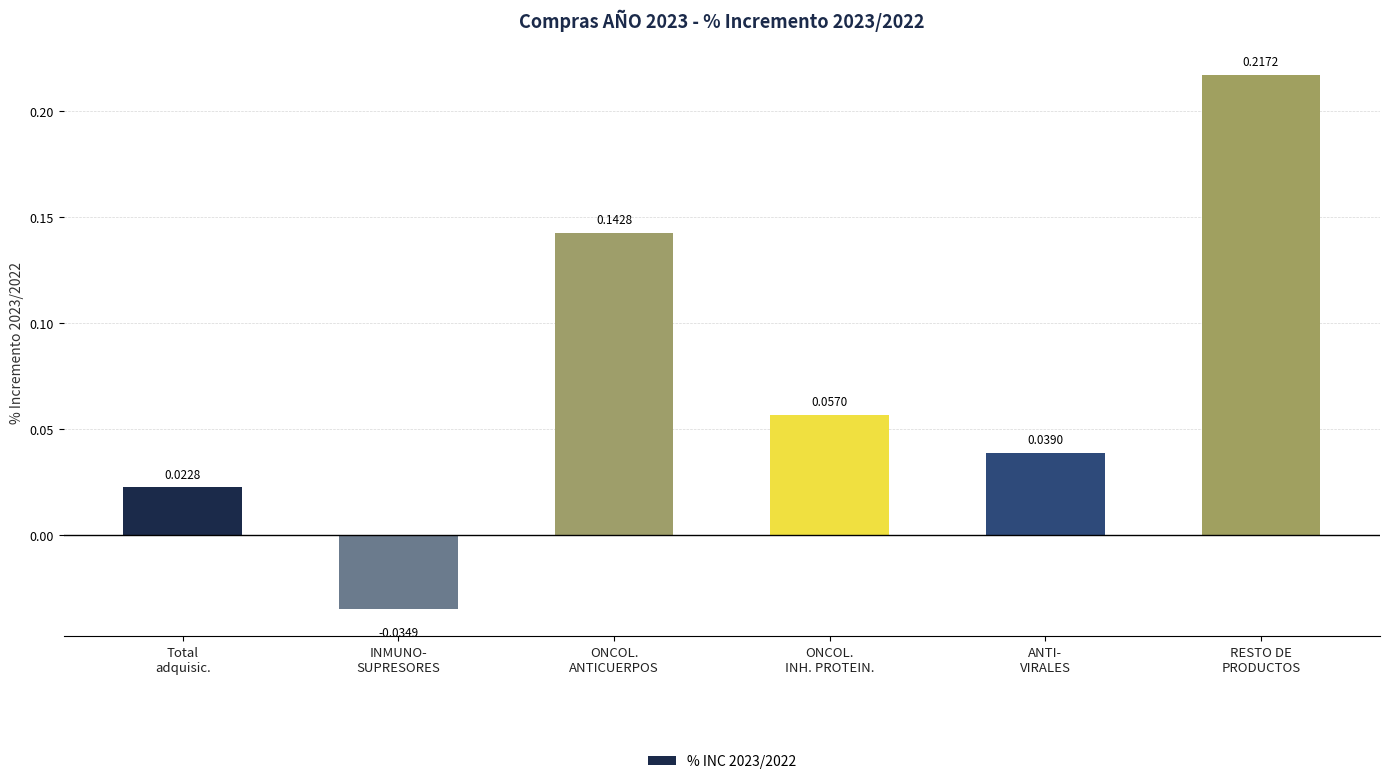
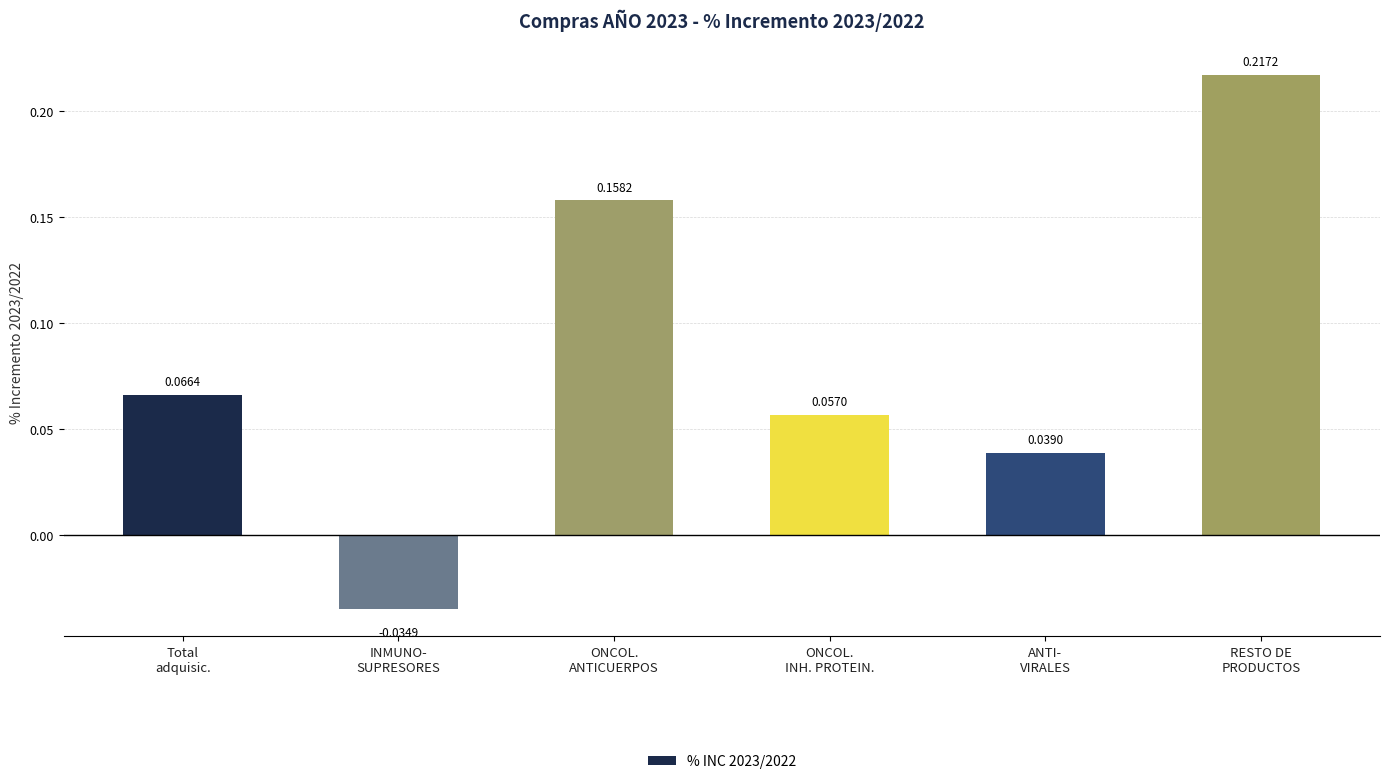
  {
-   "Total adquisic.": 0.0228,
+   "Total adquisic.": 0.0664,
    "INMUNO- SUPRESORES": -0.0349,
-   "ONCOL. ANTICUERPOS": 0.1428,
+   "ONCOL. ANTICUERPOS": 0.1582,
    "ONCOL. INH. PROTEIN.": 0.0570,
    "ANTI- VIRALES": 0.0390,
    "RESTO DE PRODUCTOS": 0.2172
  }
